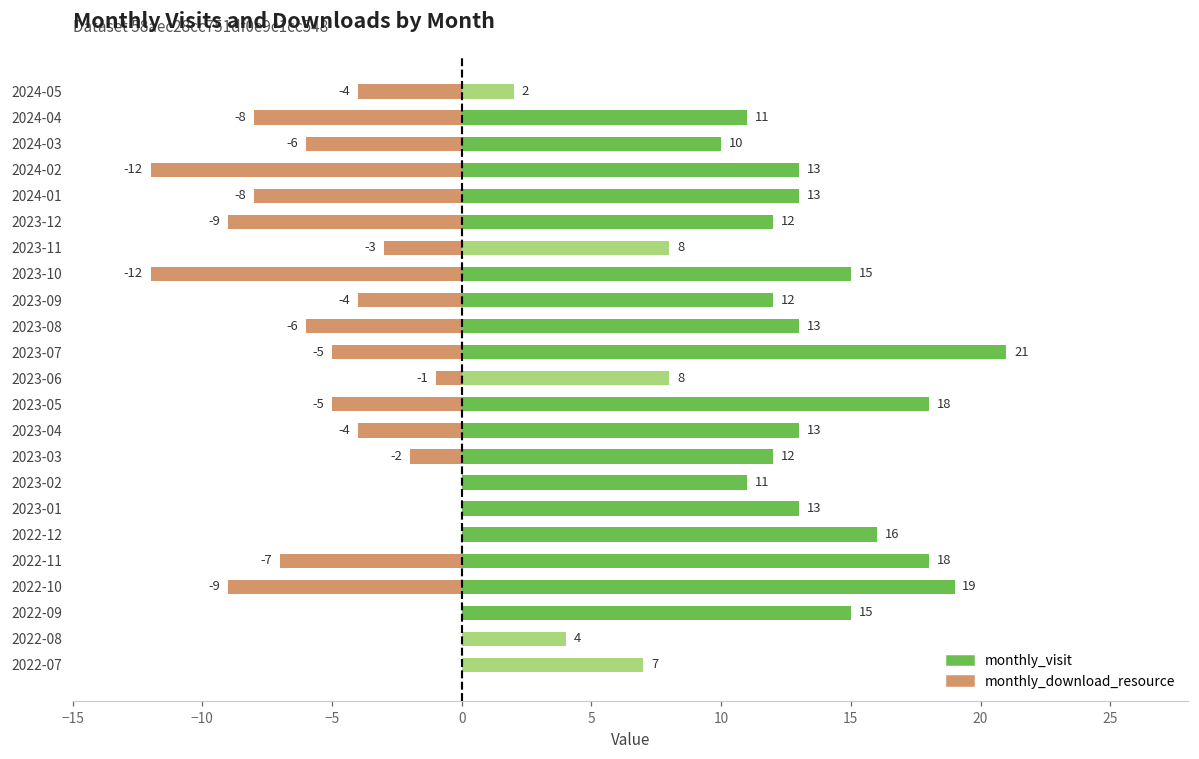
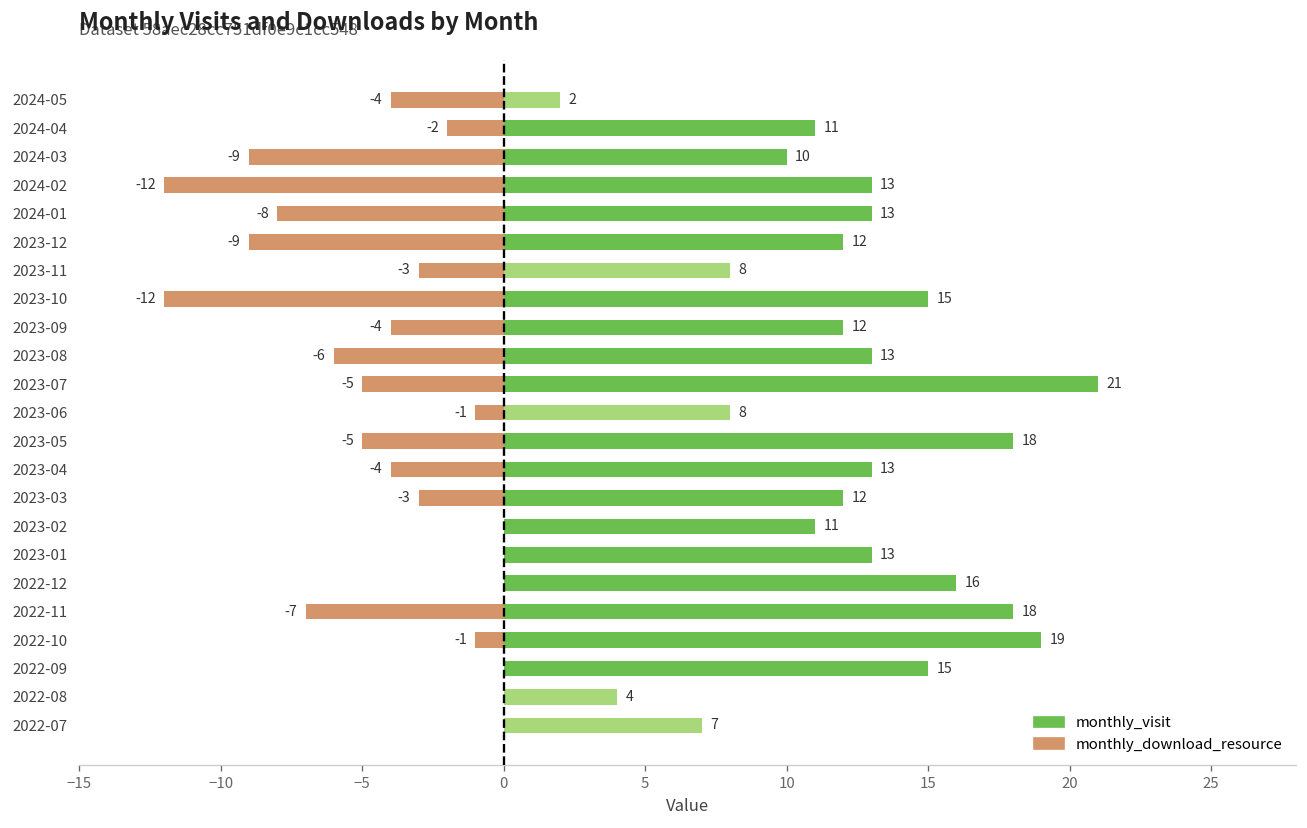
  {
    "monthly_download_resource": {
      "2024-05": -4,
-     "2024-04": -8,
-     "2024-03": -6,
+     "2024-04": -2,
+     "2024-03": -9,
      "2024-02": -12,
      "2024-01": -8,
      "2023-12": -9,
      "2023-11": -3,
      "2023-10": -12,
      "2023-09": -4,
      "2023-08": -6,
      "2023-07": -5,
      "2023-06": -1,
      "2023-05": -5,
      "2023-04": -4,
-     "2023-03": -2,
+     "2023-03": -3,
      "2022-11": -7,
-     "2022-10": -9
+     "2022-10": -1
    }
  }
